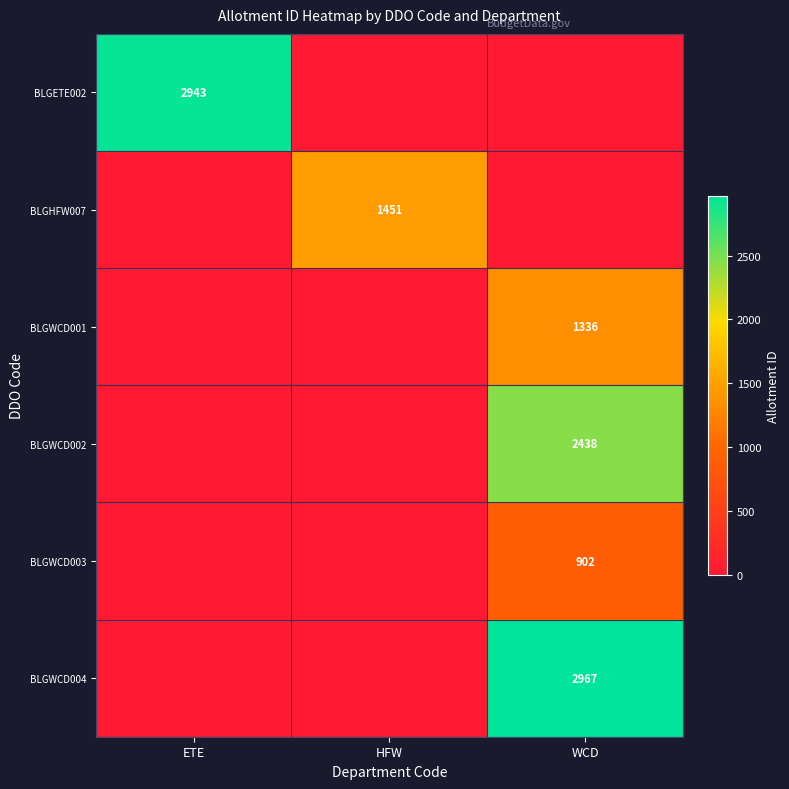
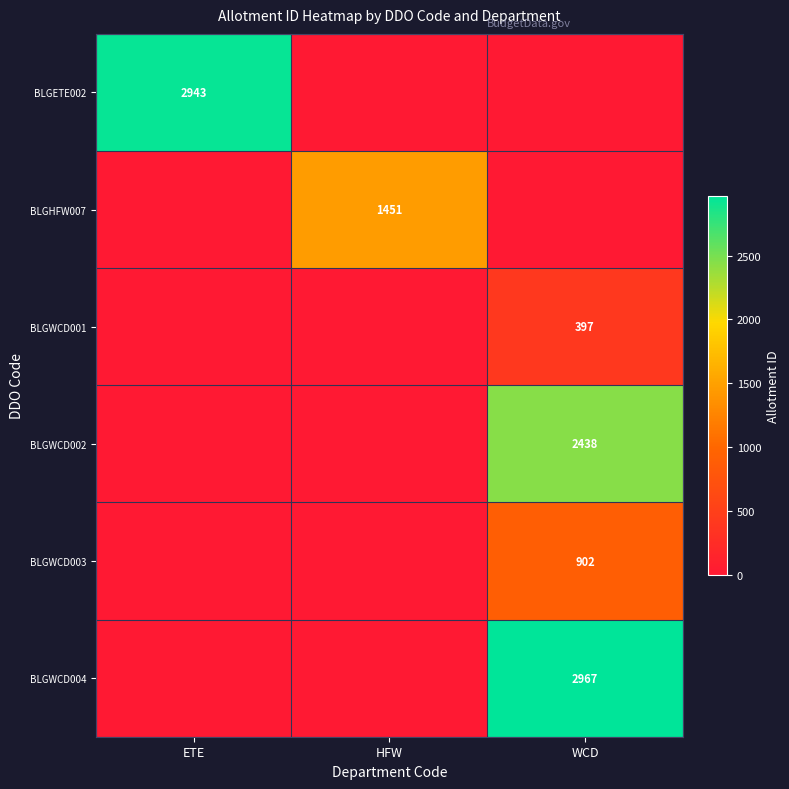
  {
    "BLGETE002": {
      "ETE": 2943
    },
    "BLGHFW007": {
      "HFW": 1451
    },
    "BLGWCD001": {
-     "WCD": 1336
+     "WCD": 397
    },
    "BLGWCD002": {
      "WCD": 2438
    },
    "BLGWCD003": {
      "WCD": 902
    },
    "BLGWCD004": {
      "WCD": 2967
    }
  }
